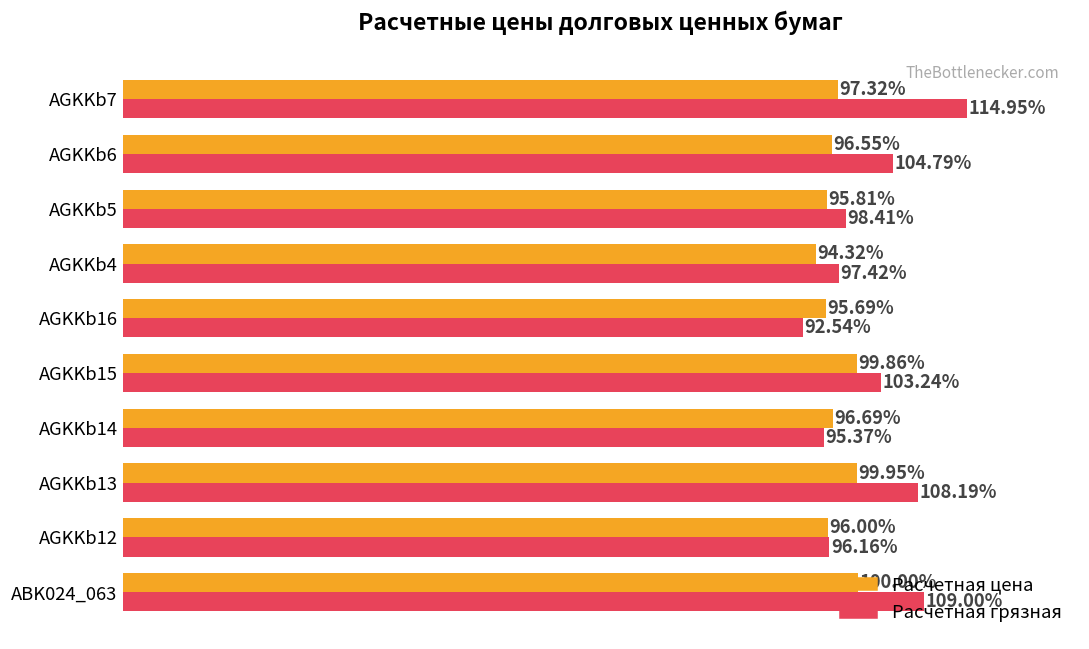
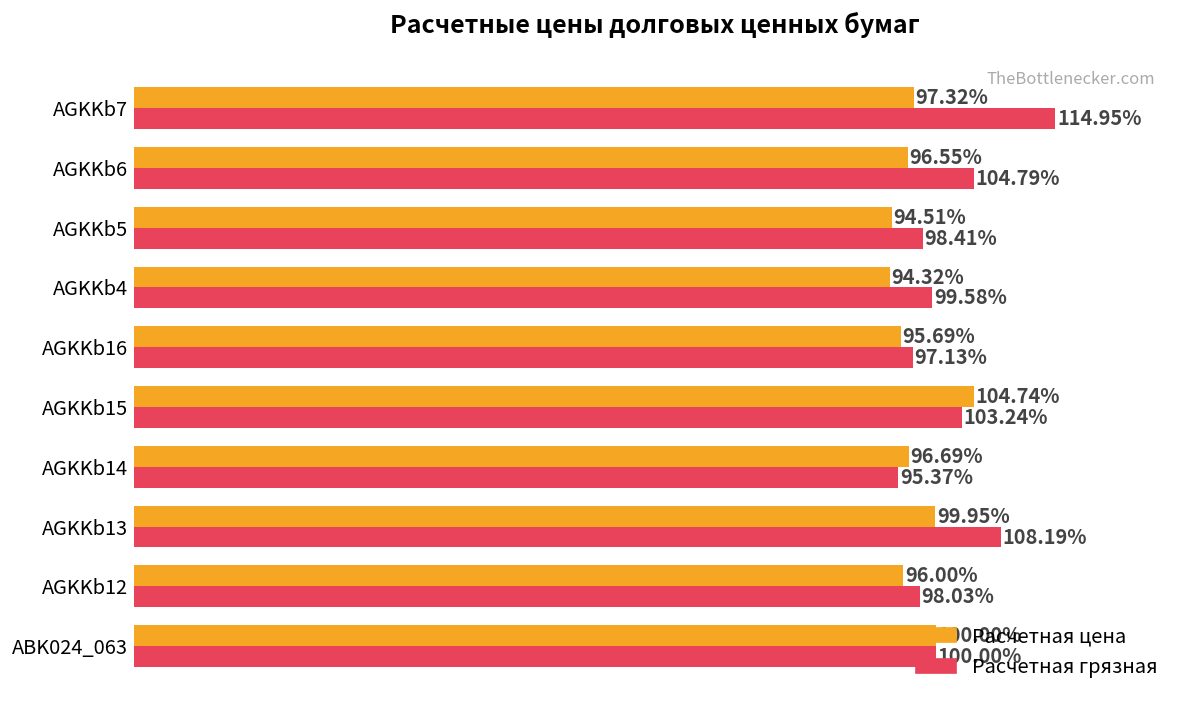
  {
    "Расчетная цена": {
      "AGKKb7": "97.32%",
      "AGKKb6": "96.55%",
-     "AGKKb5": "95.81%",
+     "AGKKb5": "94.51%",
      "AGKKb4": "94.32%",
      "AGKKb16": "95.69%",
-     "AGKKb15": "99.86%",
+     "AGKKb15": "104.74%",
      "AGKKb14": "96.69%",
      "AGKKb13": "99.95%",
      "AGKKb12": "96.00%",
      "ABK024_063": "100.00%"
    },
    "Расчетная грязная": {
      "AGKKb7": "114.95%",
      "AGKKb6": "104.79%",
      "AGKKb5": "98.41%",
-     "AGKKb4": "97.42%",
-     "AGKKb16": "92.54%",
+     "AGKKb4": "99.58%",
+     "AGKKb16": "97.13%",
      "AGKKb15": "103.24%",
      "AGKKb14": "95.37%",
      "AGKKb13": "108.19%",
-     "AGKKb12": "96.16%",
-     "ABK024_063": "109.00%"
+     "AGKKb12": "98.03%",
+     "ABK024_063": "100.00%"
    }
  }
